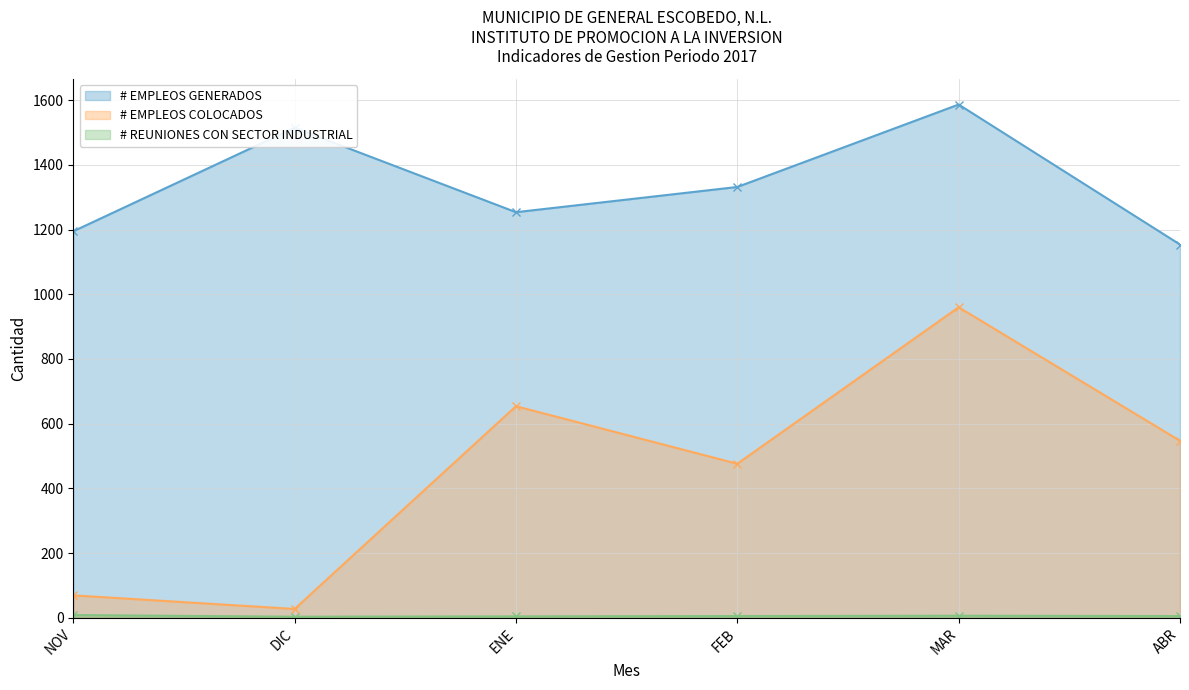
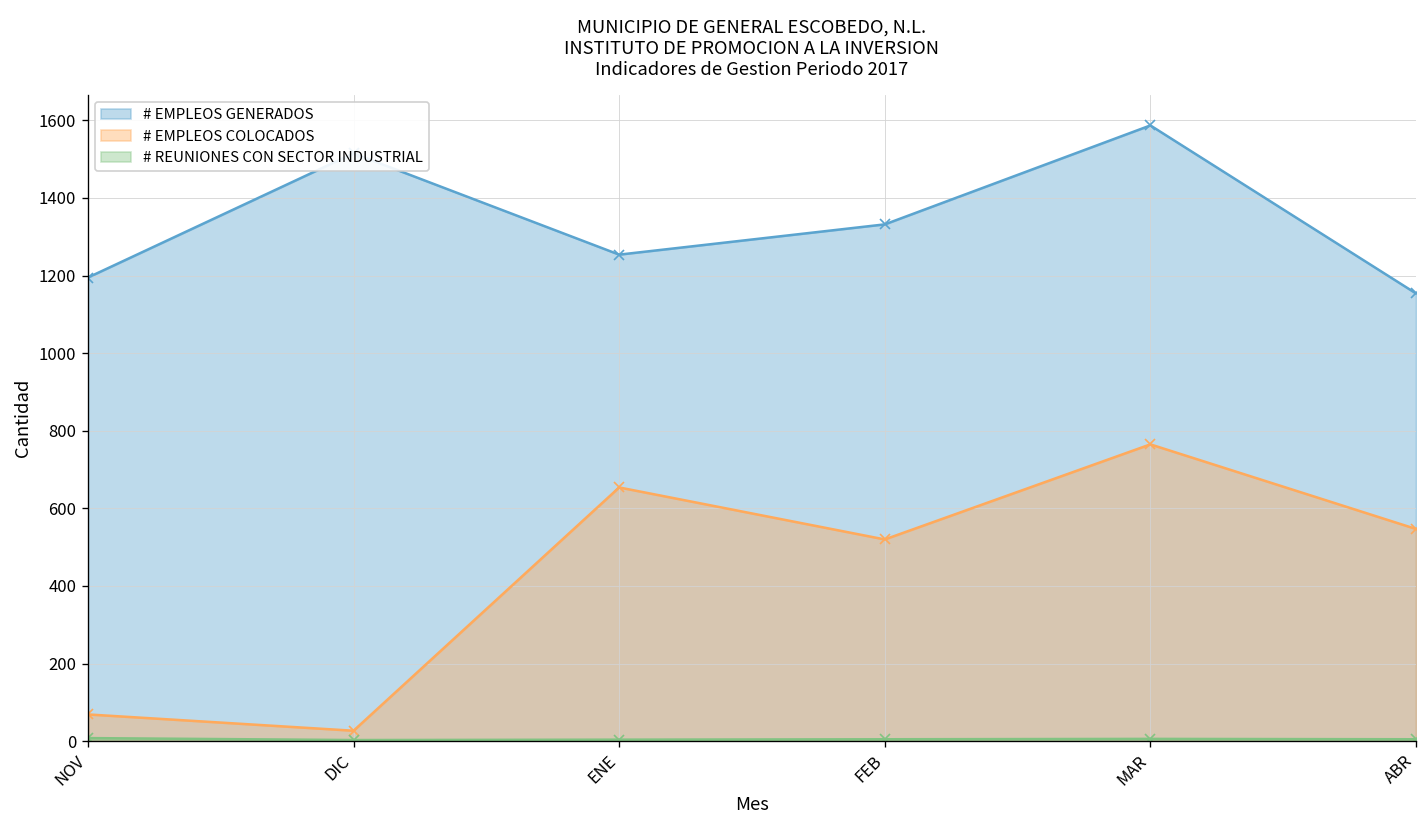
  {
    "# EMPLEOS COLOCADOS": {
      "NOV": 70,
      "DIC": 30,
      "ENE": 650,
-     "FEB": 480,
-     "MAR": 960,
+     "FEB": 520,
+     "MAR": 770,
      "ABR": 550
    }
  }
